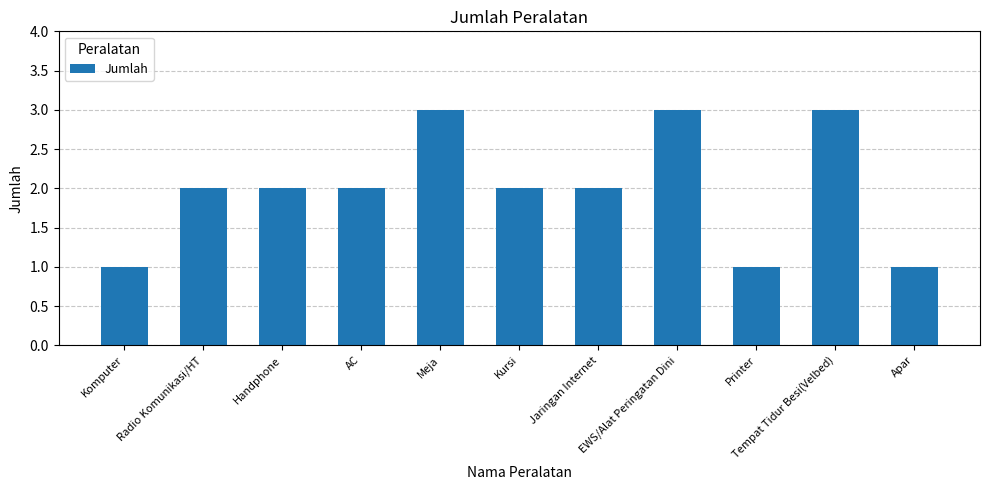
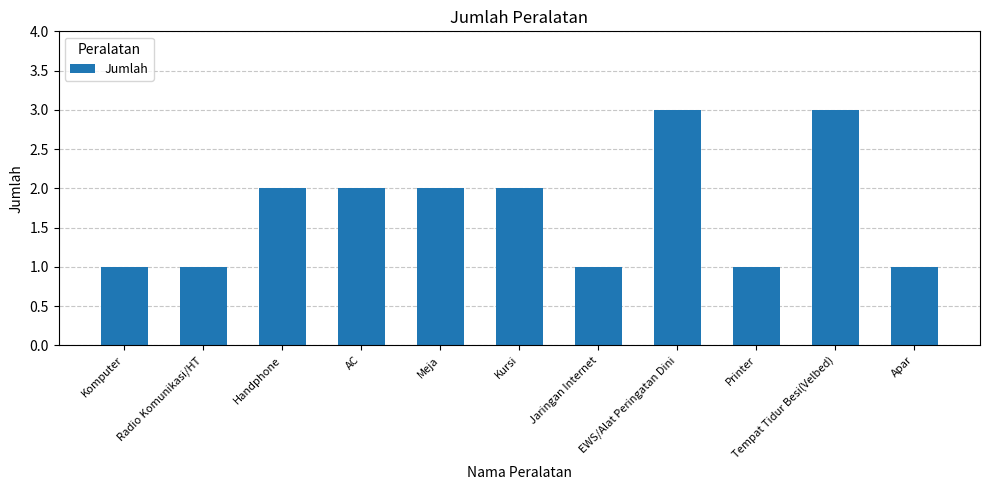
  {
    "Komputer": 1,
-   "Radio Komunikasi/HT": 2,
+   "Radio Komunikasi/HT": 1,
    "Handphone": 2,
    "AC": 2,
-   "Meja": 3,
+   "Meja": 2,
    "Kursi": 2,
-   "Jaringan Internet": 2,
+   "Jaringan Internet": 1,
    "EWS/Alat Peringatan Dini": 3,
    "Printer": 1,
    "Tempat Tidur Besi(Velbed)": 3,
    "Apar": 1
  }
